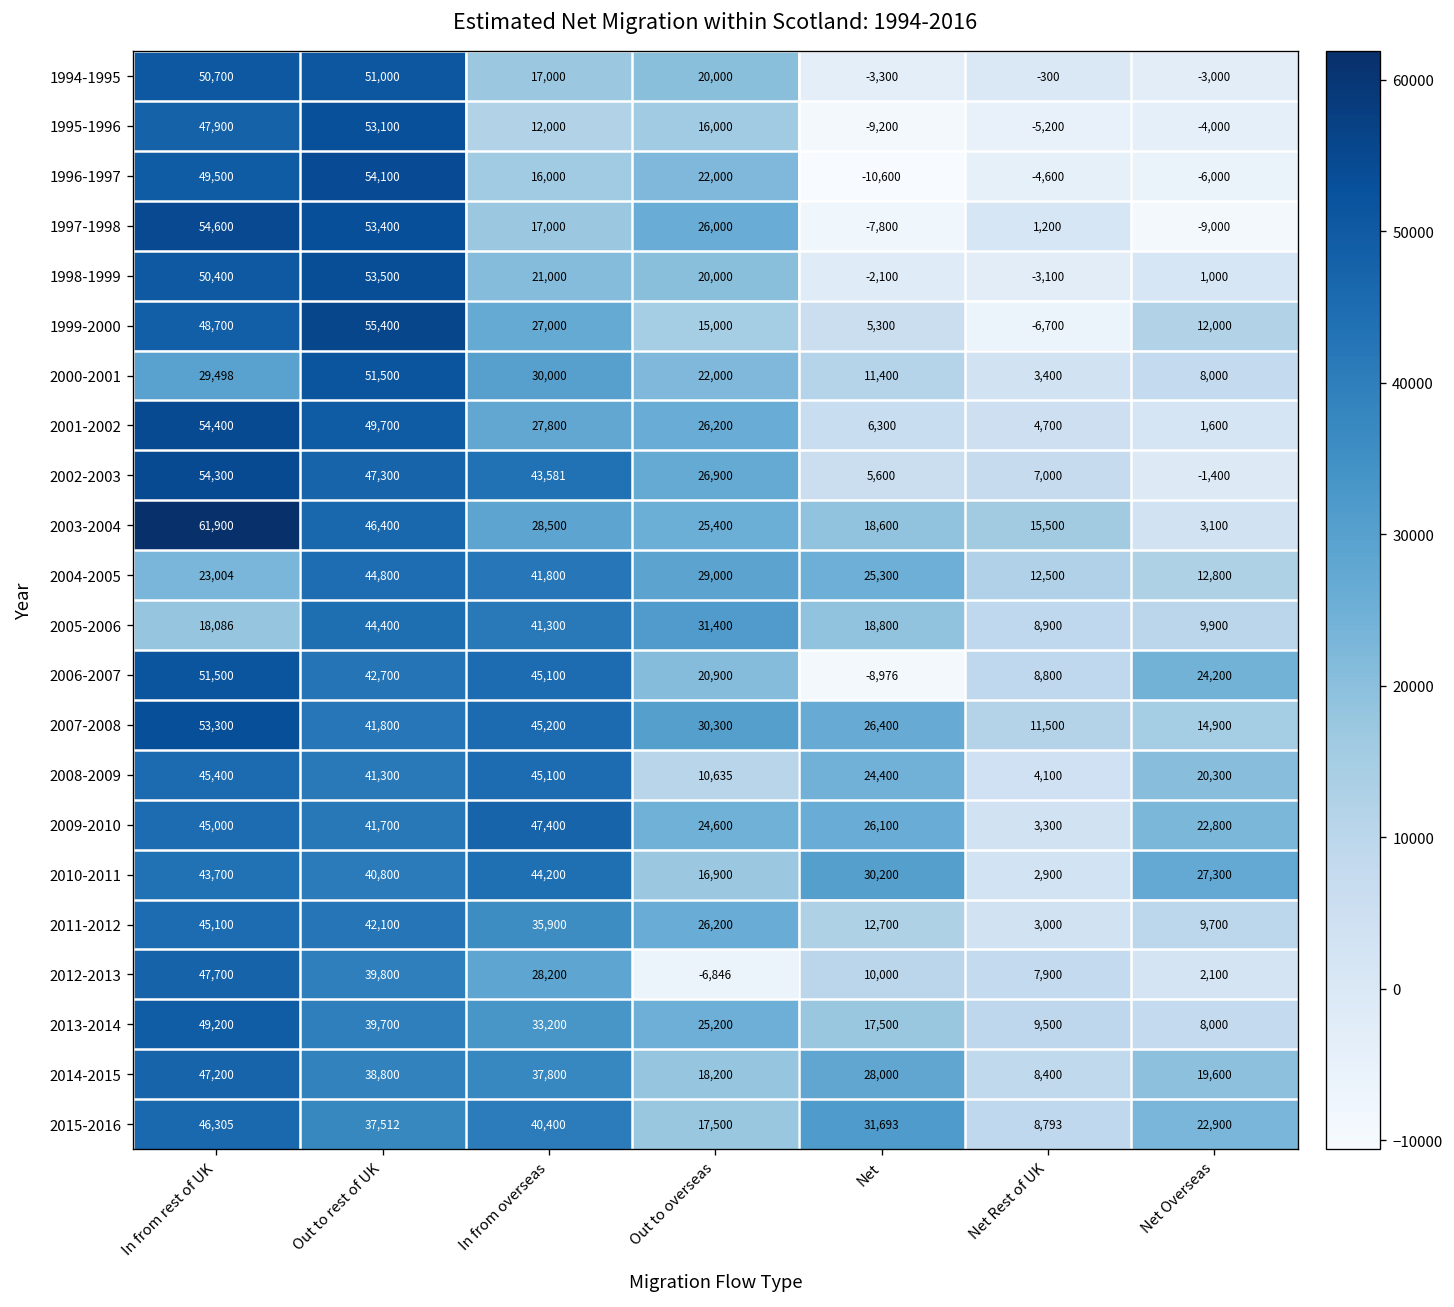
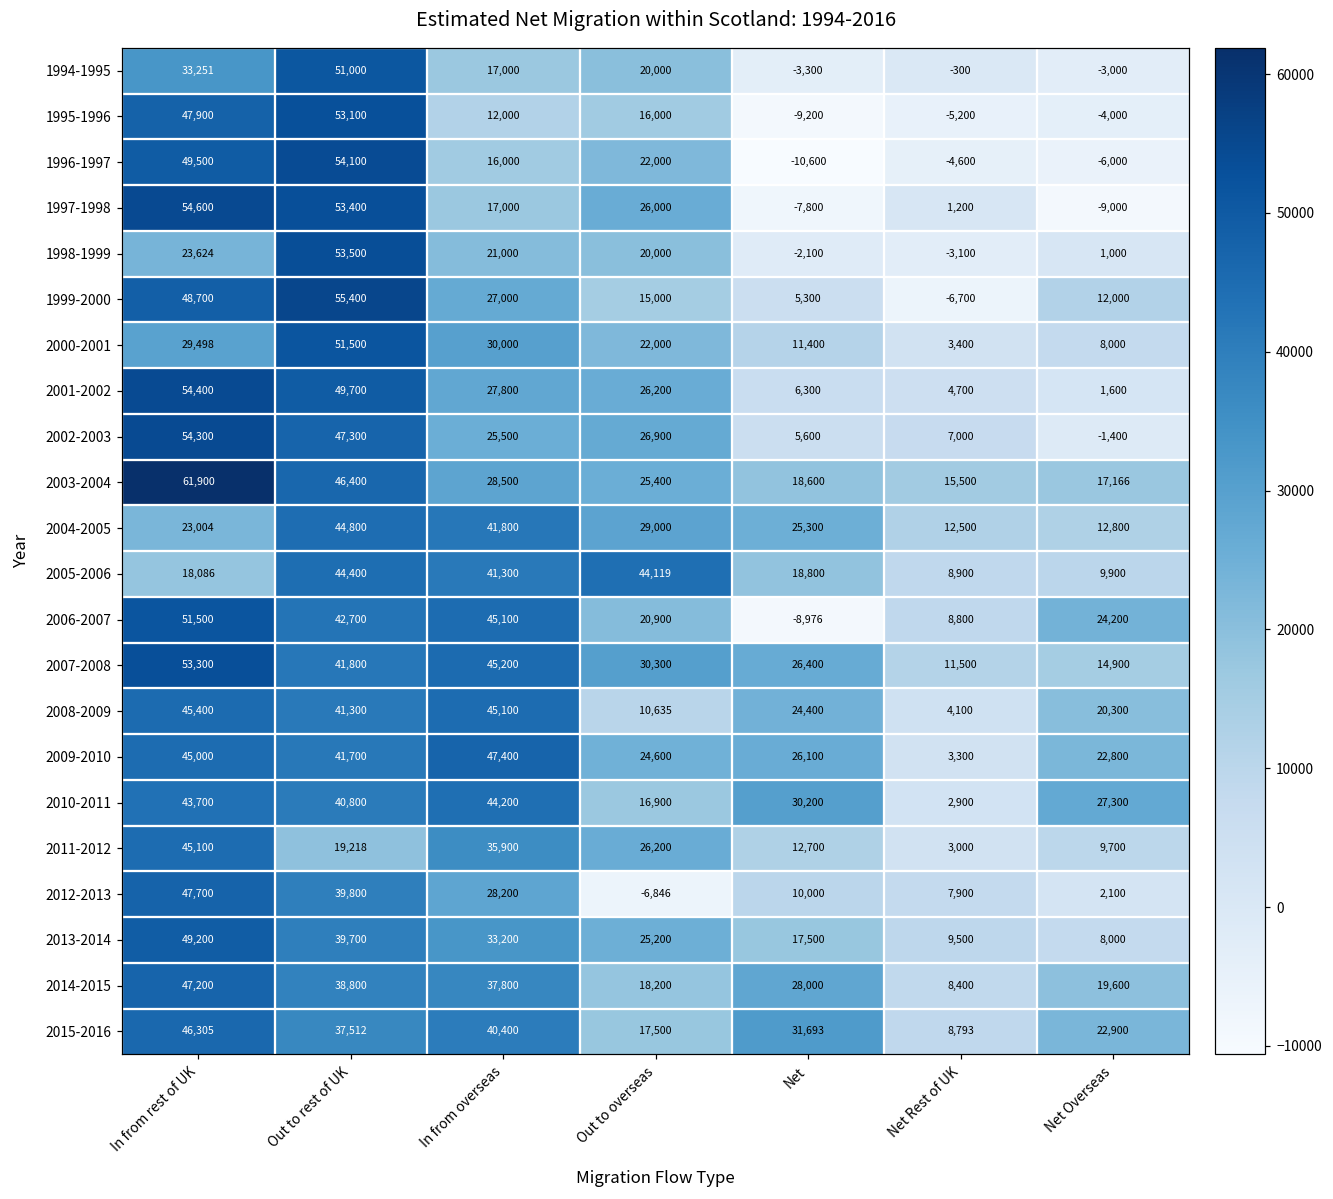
  {
    "1994-1995": {
-     "In from rest of UK": "50,700",
+     "In from rest of UK": "33,251",
      "Out to rest of UK": "51,000",
      "In from overseas": "17,000",
      "Out to overseas": "20,000",
      "Net": "-3,300",
      "Net Rest of UK": "-300",
      "Net Overseas": "-3,000"
    },
    "1995-1996": {
      "In from rest of UK": "47,900",
      "Out to rest of UK": "53,100",
      "In from overseas": "12,000",
      "Out to overseas": "16,000",
      "Net": "-9,200",
      "Net Rest of UK": "-5,200",
      "Net Overseas": "-4,000"
    },
    "1996-1997": {
      "In from rest of UK": "49,500",
      "Out to rest of UK": "54,100",
      "In from overseas": "16,000",
      "Out to overseas": "22,000",
      "Net": "-10,600",
      "Net Rest of UK": "-4,600",
      "Net Overseas": "-6,000"
    },
    "1997-1998": {
      "In from rest of UK": "54,600",
      "Out to rest of UK": "53,400",
      "In from overseas": "17,000",
      "Out to overseas": "26,000",
      "Net": "-7,800",
      "Net Rest of UK": "1,200",
      "Net Overseas": "-9,000"
    },
    "1998-1999": {
-     "In from rest of UK": "50,400",
+     "In from rest of UK": "23,624",
      "Out to rest of UK": "53,500",
      "In from overseas": "21,000",
      "Out to overseas": "20,000",
      "Net": "-2,100",
      "Net Rest of UK": "-3,100",
      "Net Overseas": "1,000"
    },
    "1999-2000": {
      "In from rest of UK": "48,700",
      "Out to rest of UK": "55,400",
      "In from overseas": "27,000",
      "Out to overseas": "15,000",
      "Net": "5,300",
      "Net Rest of UK": "-6,700",
      "Net Overseas": "12,000"
    },
    "2000-2001": {
      "In from rest of UK": "29,498",
      "Out to rest of UK": "51,500",
      "In from overseas": "30,000",
      "Out to overseas": "22,000",
      "Net": "11,400",
      "Net Rest of UK": "3,400",
      "Net Overseas": "8,000"
    },
    "2001-2002": {
      "In from rest of UK": "54,400",
      "Out to rest of UK": "49,700",
      "In from overseas": "27,800",
      "Out to overseas": "26,200",
      "Net": "6,300",
      "Net Rest of UK": "4,700",
      "Net Overseas": "1,600"
    },
    "2002-2003": {
      "In from rest of UK": "54,300",
      "Out to rest of UK": "47,300",
-     "In from overseas": "43,581",
+     "In from overseas": "25,500",
      "Out to overseas": "26,900",
      "Net": "5,600",
      "Net Rest of UK": "7,000",
      "Net Overseas": "-1,400"
    },
    "2003-2004": {
      "In from rest of UK": "61,900",
      "Out to rest of UK": "46,400",
      "In from overseas": "28,500",
      "Out to overseas": "25,400",
      "Net": "18,600",
      "Net Rest of UK": "15,500",
-     "Net Overseas": "3,100"
+     "Net Overseas": "17,166"
    },
    "2004-2005": {
      "In from rest of UK": "23,004",
      "Out to rest of UK": "44,800",
      "In from overseas": "41,800",
      "Out to overseas": "29,000",
      "Net": "25,300",
      "Net Rest of UK": "12,500",
      "Net Overseas": "12,800"
    },
    "2005-2006": {
      "In from rest of UK": "18,086",
      "Out to rest of UK": "44,400",
      "In from overseas": "41,300",
-     "Out to overseas": "31,400",
+     "Out to overseas": "44,119",
      "Net": "18,800",
      "Net Rest of UK": "8,900",
      "Net Overseas": "9,900"
    },
    "2006-2007": {
      "In from rest of UK": "51,500",
      "Out to rest of UK": "42,700",
      "In from overseas": "45,100",
      "Out to overseas": "20,900",
      "Net": "-8,976",
      "Net Rest of UK": "8,800",
      "Net Overseas": "24,200"
    },
    "2007-2008": {
      "In from rest of UK": "53,300",
      "Out to rest of UK": "41,800",
      "In from overseas": "45,200",
      "Out to overseas": "30,300",
      "Net": "26,400",
      "Net Rest of UK": "11,500",
      "Net Overseas": "14,900"
    },
    "2008-2009": {
      "In from rest of UK": "45,400",
      "Out to rest of UK": "41,300",
      "In from overseas": "45,100",
      "Out to overseas": "10,635",
      "Net": "24,400",
      "Net Rest of UK": "4,100",
      "Net Overseas": "20,300"
    },
    "2009-2010": {
      "In from rest of UK": "45,000",
      "Out to rest of UK": "41,700",
      "In from overseas": "47,400",
      "Out to overseas": "24,600",
      "Net": "26,100",
      "Net Rest of UK": "3,300",
      "Net Overseas": "22,800"
    },
    "2010-2011": {
      "In from rest of UK": "43,700",
      "Out to rest of UK": "40,800",
      "In from overseas": "44,200",
      "Out to overseas": "16,900",
      "Net": "30,200",
      "Net Rest of UK": "2,900",
      "Net Overseas": "27,300"
    },
    "2011-2012": {
      "In from rest of UK": "45,100",
-     "Out to rest of UK": "42,100",
+     "Out to rest of UK": "19,218",
      "In from overseas": "35,900",
      "Out to overseas": "26,200",
      "Net": "12,700",
      "Net Rest of UK": "3,000",
      "Net Overseas": "9,700"
    },
    "2012-2013": {
      "In from rest of UK": "47,700",
      "Out to rest of UK": "39,800",
      "In from overseas": "28,200",
      "Out to overseas": "-6,846",
      "Net": "10,000",
      "Net Rest of UK": "7,900",
      "Net Overseas": "2,100"
    },
    "2013-2014": {
      "In from rest of UK": "49,200",
      "Out to rest of UK": "39,700",
      "In from overseas": "33,200",
      "Out to overseas": "25,200",
      "Net": "17,500",
      "Net Rest of UK": "9,500",
      "Net Overseas": "8,000"
    },
    "2014-2015": {
      "In from rest of UK": "47,200",
      "Out to rest of UK": "38,800",
      "In from overseas": "37,800",
      "Out to overseas": "18,200",
      "Net": "28,000",
      "Net Rest of UK": "8,400",
      "Net Overseas": "19,600"
    },
    "2015-2016": {
      "In from rest of UK": "46,305",
      "Out to rest of UK": "37,512",
      "In from overseas": "40,400",
      "Out to overseas": "17,500",
      "Net": "31,693",
      "Net Rest of UK": "8,793",
      "Net Overseas": "22,900"
    }
  }
